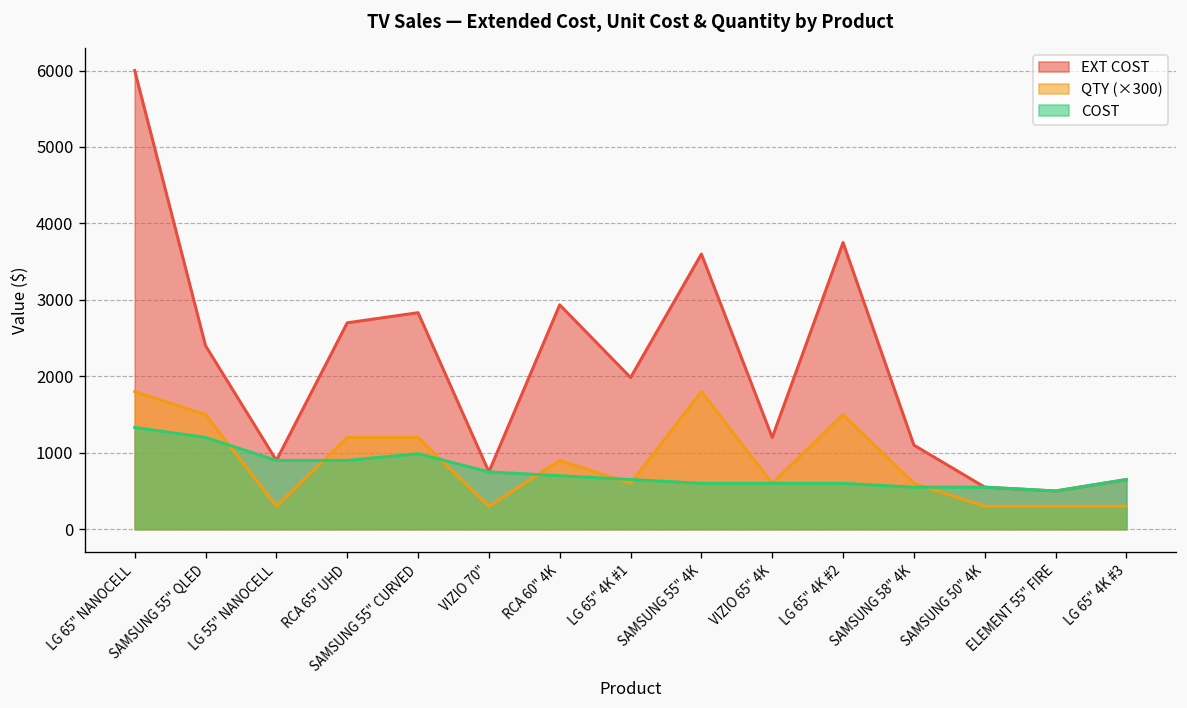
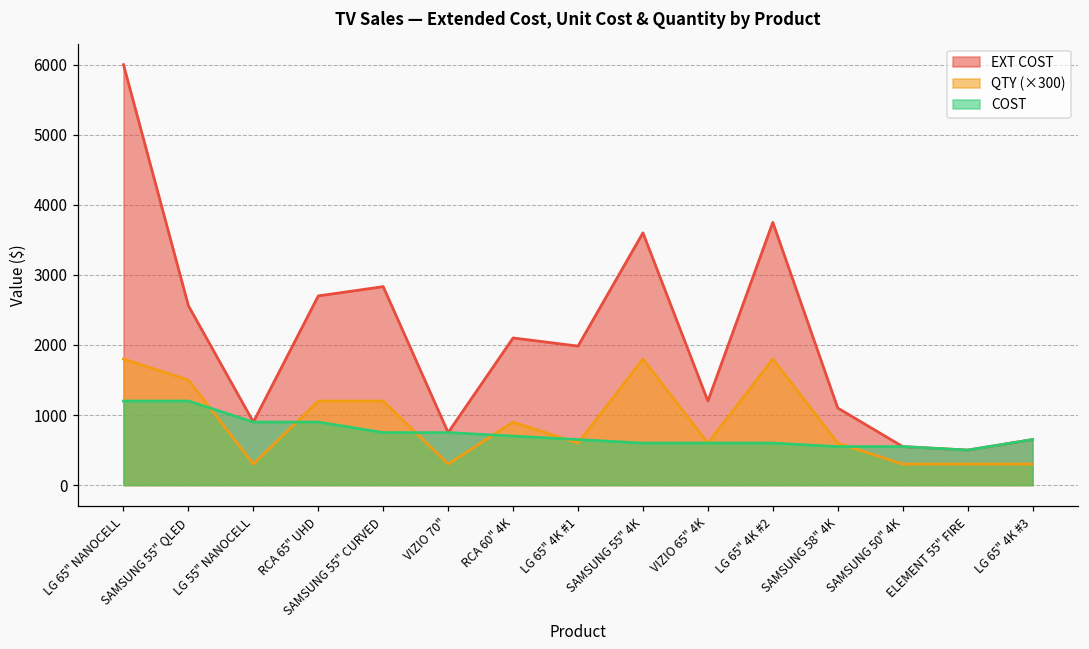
  {
    "EXT COST": {
      "LG 65\" NANOCELL": 6000,
-     "SAMSUNG 55\" QLED": 2400,
+     "SAMSUNG 55\" QLED": 2600,
      "RCA 65\" UHD": 2700,
      "SAMSUNG 55\" CURVED": 2800,
-     "RCA 60\" 4K": 2900,
+     "RCA 60\" 4K": 2100,
      "LG 65\" 4K #1": 2000,
      "SAMSUNG 55\" 4K": 3600,
      "VIZIO 65\" 4K": 1200,
      "LG 65\" 4K #2": 3700,
      "SAMSUNG 58\" 4K": 1100
    },
    "QTY (×300)": {
      "LG 65\" NANOCELL": 1800,
      "SAMSUNG 55\" QLED": 1500,
      "LG 55\" NANOCELL": 300,
      "RCA 65\" UHD": 1200,
      "SAMSUNG 55\" CURVED": 1200,
      "VIZIO 70\"": 300,
      "RCA 60\" 4K": 900,
      "LG 65\" 4K #1": 600,
      "SAMSUNG 55\" 4K": 1800,
-     "LG 65\" 4K #2": 1500,
+     "LG 65\" 4K #2": 1800,
      "SAMSUNG 58\" 4K": 600,
      "SAMSUNG 50\" 4K": 300,
      "ELEMENT 55\" FIRE": 300,
      "LG 65\" 4K #3": 300
    },
    "COST": {
-     "LG 65\" NANOCELL": 1300,
+     "LG 65\" NANOCELL": 1200,
      "SAMSUNG 55\" QLED": 1200,
      "RCA 65\" UHD": 900,
-     "SAMSUNG 55\" CURVED": 1000,
+     "SAMSUNG 55\" CURVED": 700,
      "RCA 60\" 4K": 700,
      "LG 65\" 4K #1": 600,
      "SAMSUNG 55\" 4K": 600,
      "LG 65\" 4K #2": 600,
      "SAMSUNG 58\" 4K": 500
    }
  }
